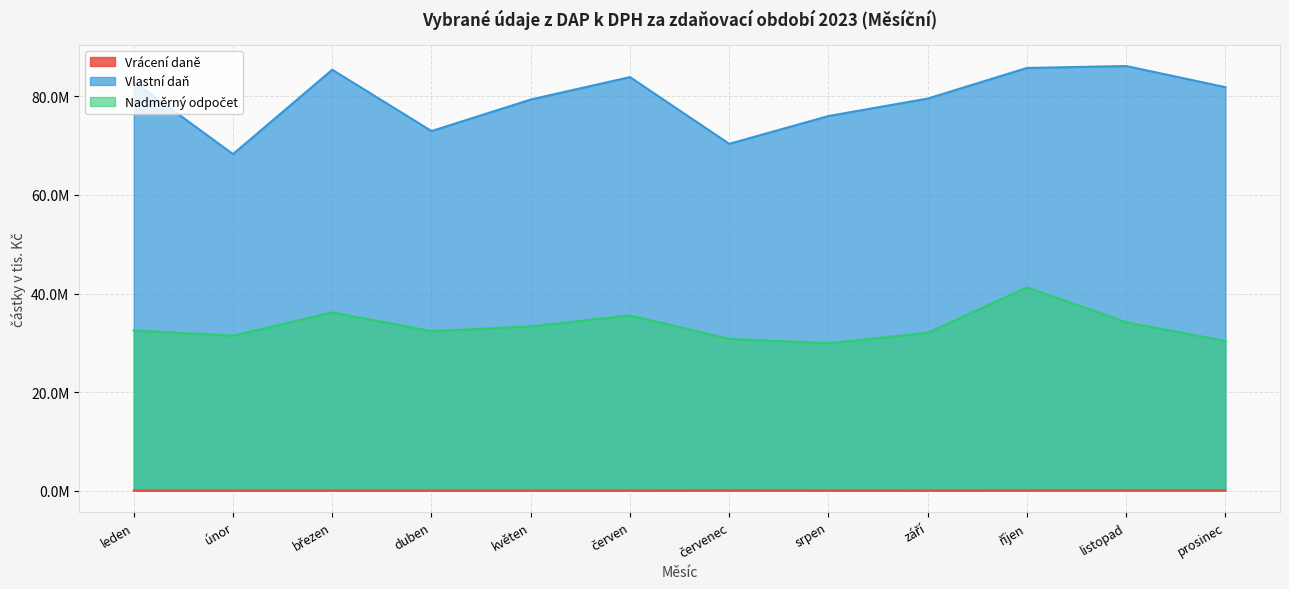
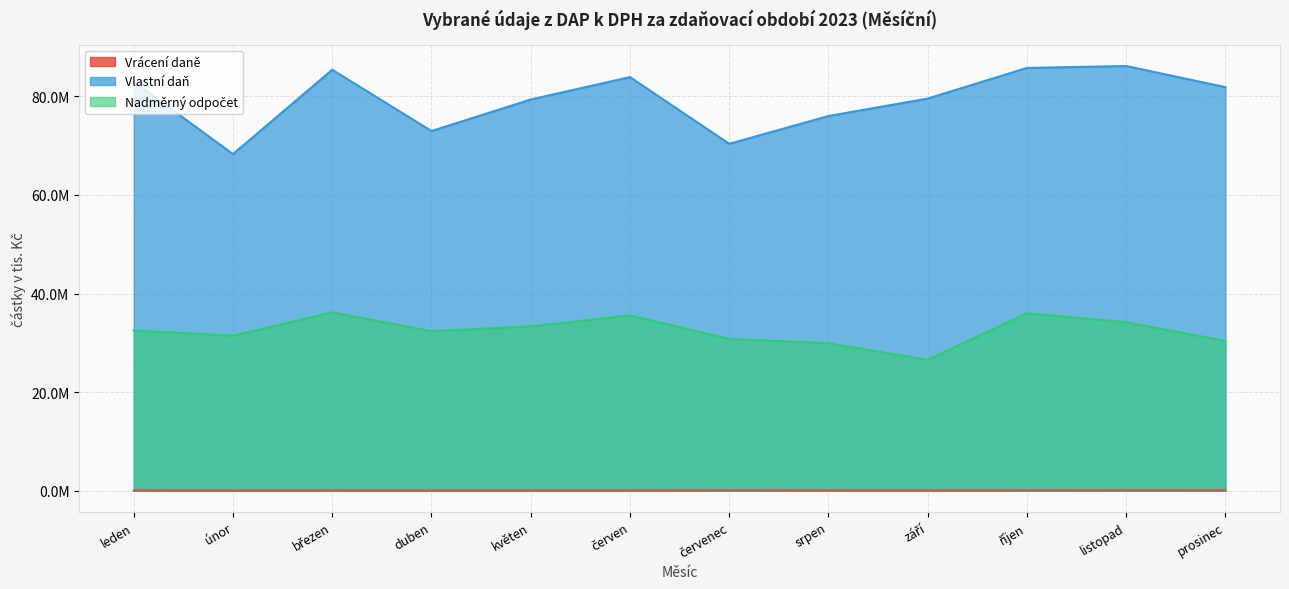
  {
    "Vrácení daně": {
      "leden": 0,
      "únor": 0,
      "březen": 0,
      "duben": 0,
      "květen": 0,
      "červen": 0,
      "červenec": 0,
      "srpen": 0,
      "září": 0,
      "říjen": 0,
      "listopad": 0,
      "prosinec": 0
    },
    "Vlastní daň": {
      "únor": 68000000,
      "březen": 85000000,
      "duben": 73000000,
      "květen": 79000000,
      "červen": 84000000,
      "červenec": 70000000,
      "srpen": 76000000,
      "září": 80000000,
      "říjen": 86000000,
      "listopad": 86000000,
      "prosinec": 82000000
    },
    "Nadměrný odpočet": {
      "leden": 33000000,
      "únor": 31000000,
      "březen": 36000000,
      "duben": 32000000,
      "květen": 33000000,
      "červen": 36000000,
      "červenec": 31000000,
      "srpen": 30000000,
-     "září": 32000000,
-     "říjen": 41000000,
+     "září": 27000000,
+     "říjen": 36000000,
      "listopad": 34000000,
      "prosinec": 30000000
    }
  }
